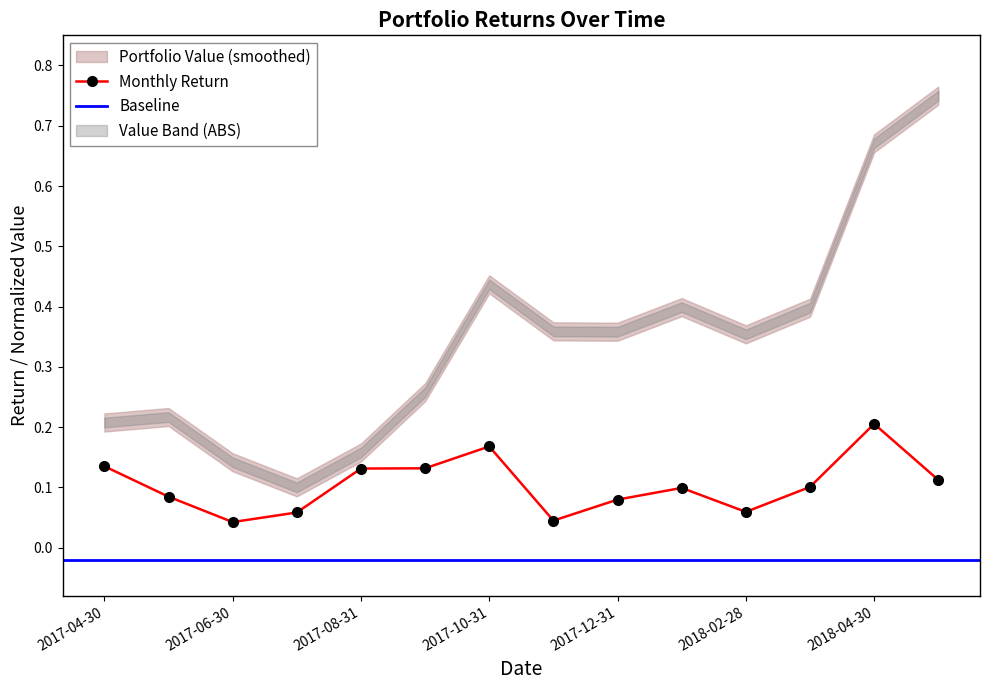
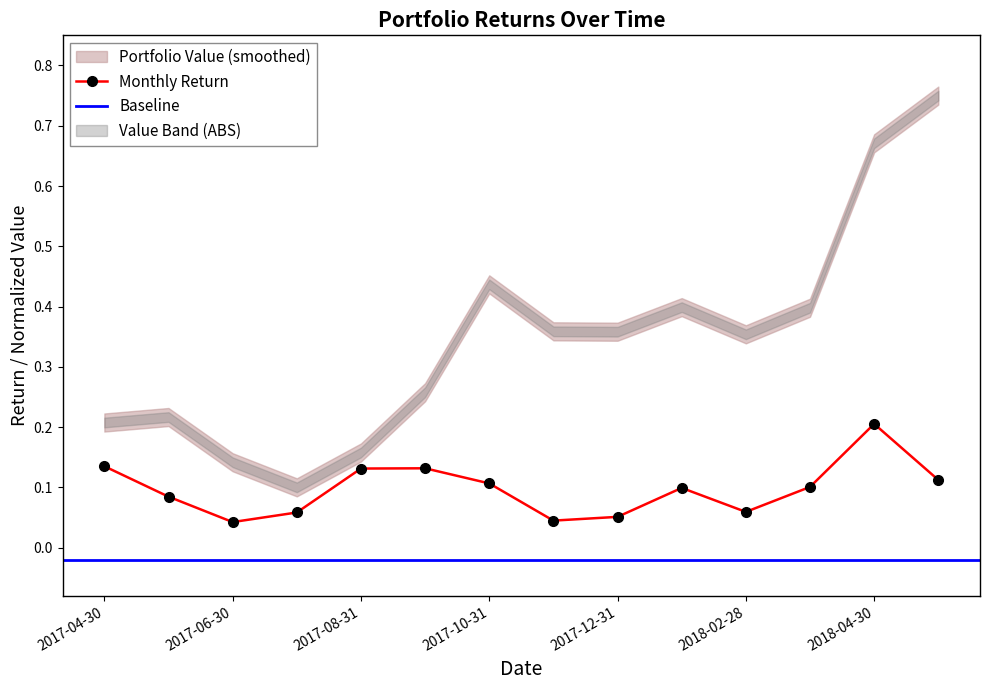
  {
    "Monthly Return": {
      "2017-04-30": 0.14,
      "2017-06-30": 0.04,
      "2017-08-31": 0.13,
-     "2017-10-31": 0.17,
-     "2017-12-31": 0.08,
+     "2017-10-31": 0.11,
+     "2017-12-31": 0.05,
      "2018-02-28": 0.06,
      "2018-04-30": 0.21
    }
  }
